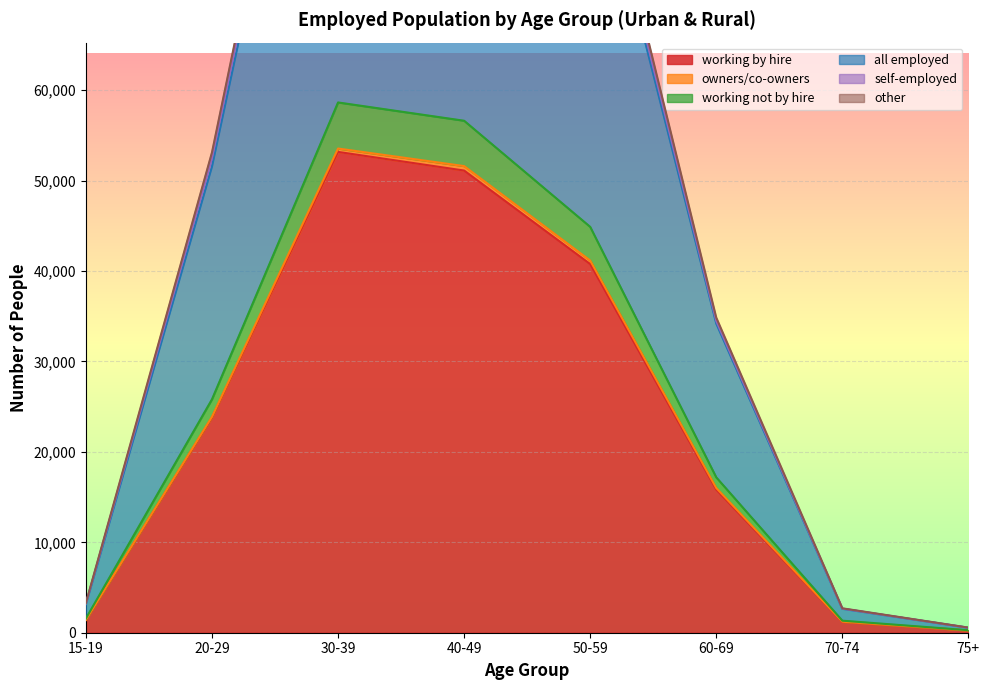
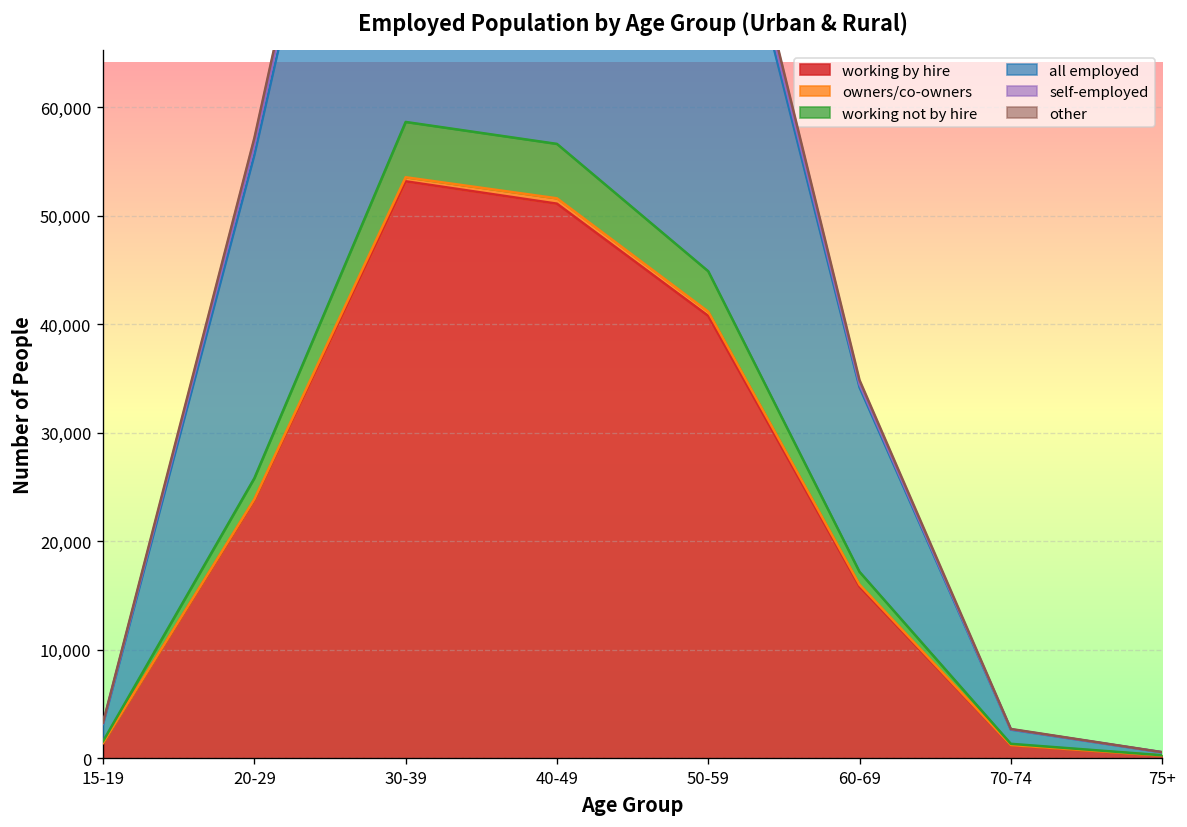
  {
    "working by hire": {
      "30-39": "53,000",
      "40-49": "51,000",
      "50-59": "41,000"
    },
    "owners/co-owners": {
      "30-39": "0",
      "40-49": "0",
      "50-59": "0"
    },
    "working not by hire": {
      "20-29": "2,000",
      "30-39": "5,000",
      "40-49": "5,000",
      "50-59": "4,000",
      "60-69": "1,000"
    },
    "all employed": {
-     "20-29": "26,000",
+     "20-29": "30,000",
      "60-69": "17,000"
    },
    "self-employed": {
      "20-29": "1,000",
      "60-69": "0"
    },
    "other": {
      "20-29": "1,000",
      "60-69": "0"
    }
  }
